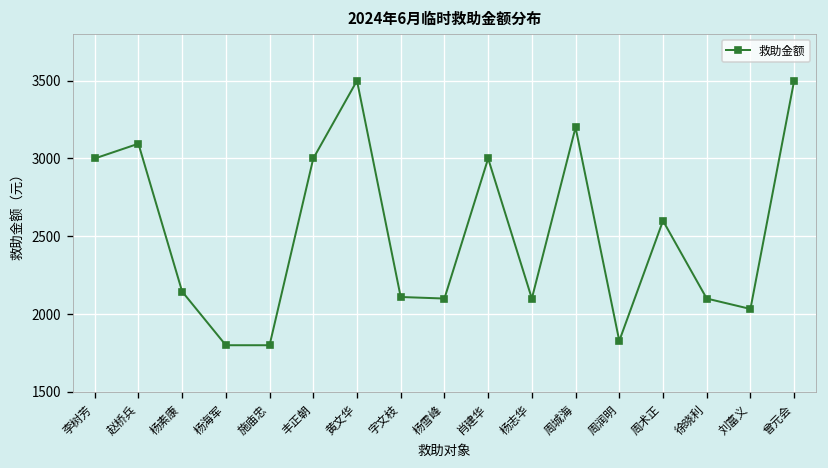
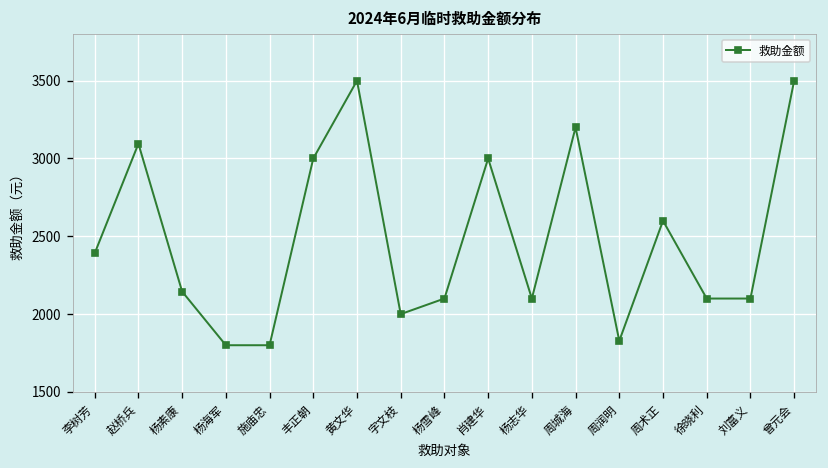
  {
-   "李树芳": 3000,
+   "李树芳": 2390,
    "赵桥兵": 3100,
    "杨素康": 2150,
    "杨海军": 1800,
    "施庙忠": 1800,
    "丰正朝": 3000,
    "黄文华": 3500,
-   "字文枝": 2110,
+   "字文枝": 2000,
    "杨雪峰": 2100,
    "肖建华": 3000,
    "杨志华": 2100,
    "周城海": 3200,
    "周润明": 1830,
    "周术正": 2600,
    "徐晓利": 2100,
-   "刘富义": 2030,
+   "刘富义": 2100,
    "曾元会": 3500
  }
